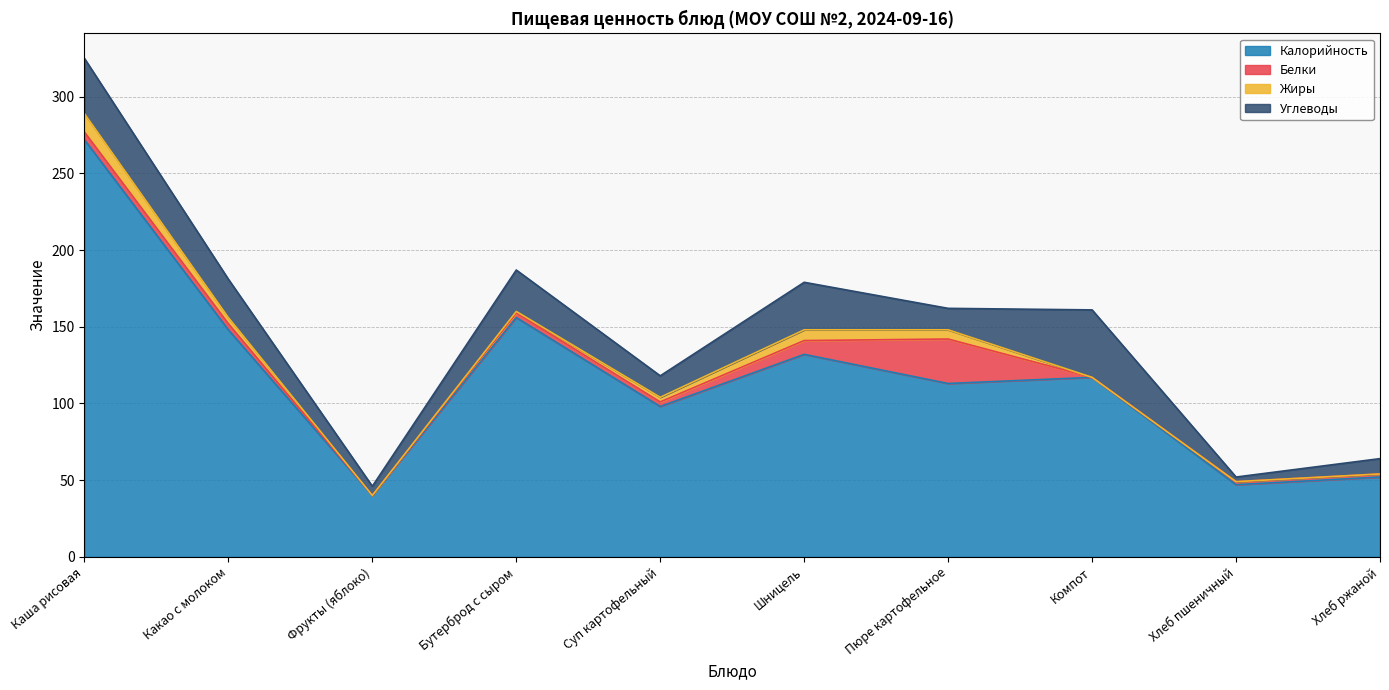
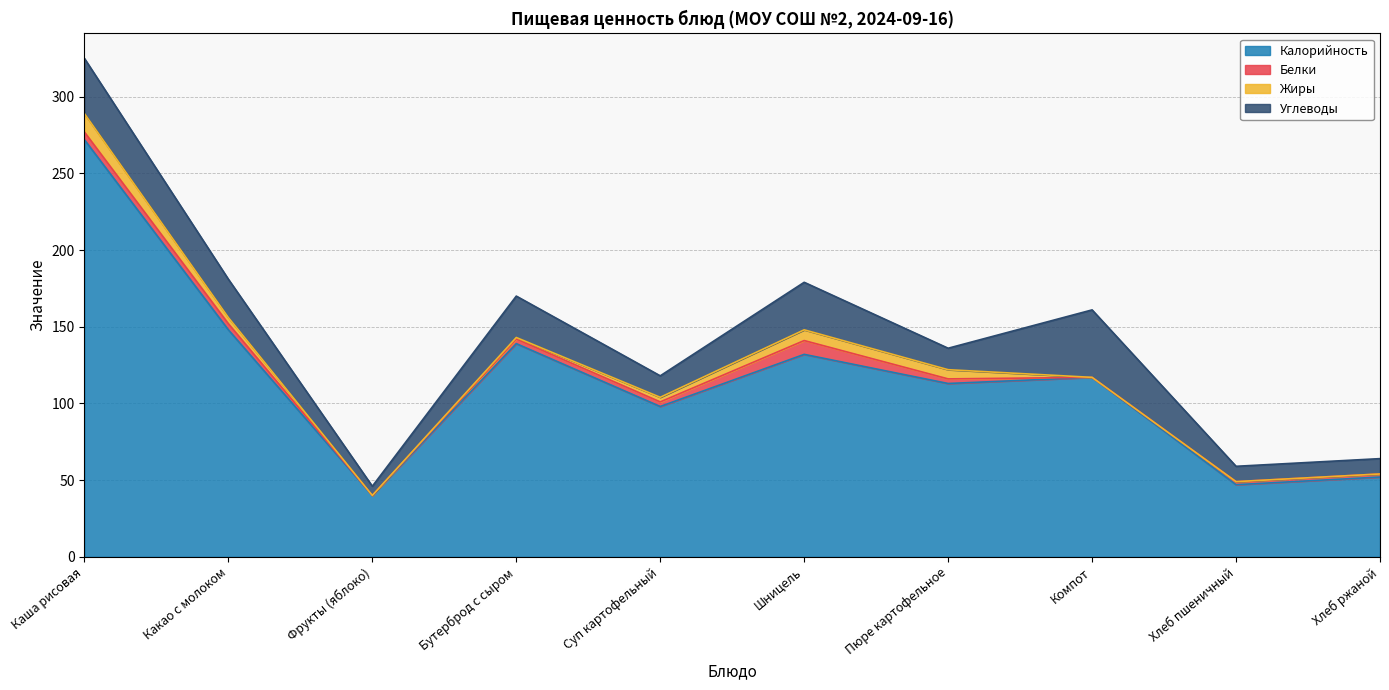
  {
    "Калорийность": {
      "Каша рисовая": 272,
      "Какао с молоком": 148,
-     "Бутерброд с сыром": 156,
+     "Бутерброд с сыром": 139,
      "Суп картофельный": 98,
      "Шницель": 132,
      "Пюре картофельное": 113,
      "Хлеб пшеничный": 47,
      "Хлеб ржаной": 52
    },
    "Белки": {
      "Каша рисовая": 5,
      "Какао с молоком": 4,
      "Суп картофельный": 3,
      "Шницель": 9,
-     "Пюре картофельное": 29
+     "Пюре картофельное": 3
    },
    "Жиры": {
      "Каша рисовая": 12,
      "Какао с молоком": 4,
      "Суп картофельный": 3,
      "Шницель": 7,
      "Пюре картофельное": 6
    },
    "Углеводы": {
      "Каша рисовая": 36,
      "Какао с молоком": 25,
      "Фрукты (яблоко)": 6,
      "Бутерброд с сыром": 27,
      "Суп картофельный": 14,
      "Шницель": 31,
      "Пюре картофельное": 14,
      "Компот": 44,
-     "Хлеб пшеничный": 3,
+     "Хлеб пшеничный": 10,
      "Хлеб ржаной": 10
    }
  }
